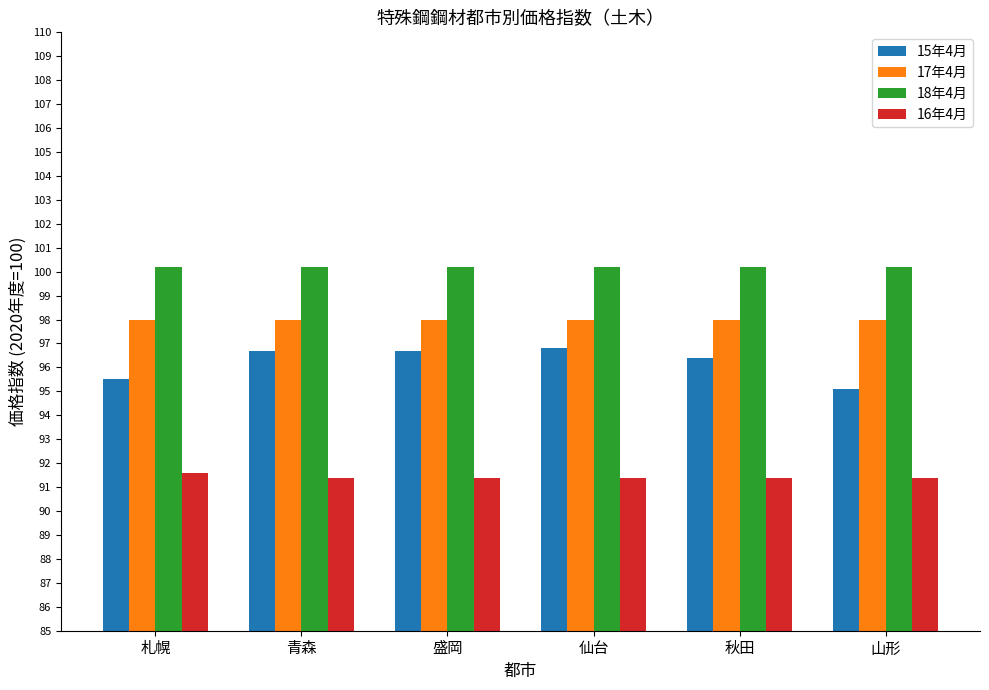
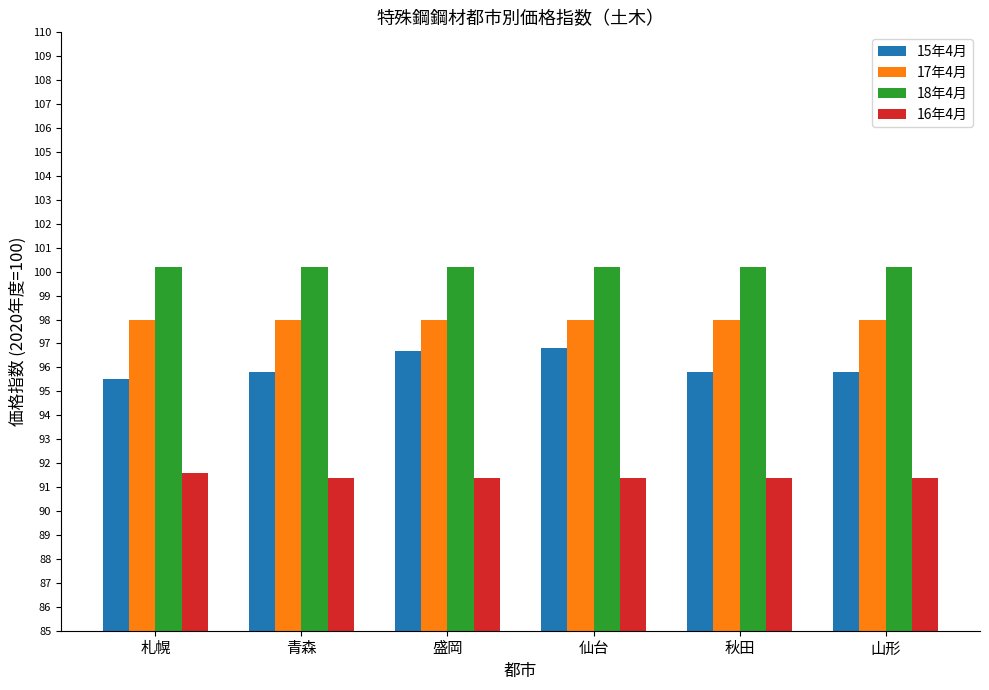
  {
    "15年4月": {
      "札幌": 95.5,
-     "青森": 96.7,
+     "青森": 95.8,
      "盛岡": 96.7,
      "仙台": 96.8,
-     "秋田": 96.4,
-     "山形": 95.1
+     "秋田": 95.8,
+     "山形": 95.8
    },
    "17年4月": {
      "札幌": 98.0,
      "青森": 98.0,
      "盛岡": 98.0,
      "仙台": 98.0,
      "秋田": 98.0,
      "山形": 98.0
    },
    "18年4月": {
      "札幌": 100.2,
      "青森": 100.2,
      "盛岡": 100.2,
      "仙台": 100.2,
      "秋田": 100.2,
      "山形": 100.2
    },
    "16年4月": {
      "札幌": 91.6,
      "青森": 91.4,
      "盛岡": 91.4,
      "仙台": 91.4,
      "秋田": 91.4,
      "山形": 91.4
    }
  }
